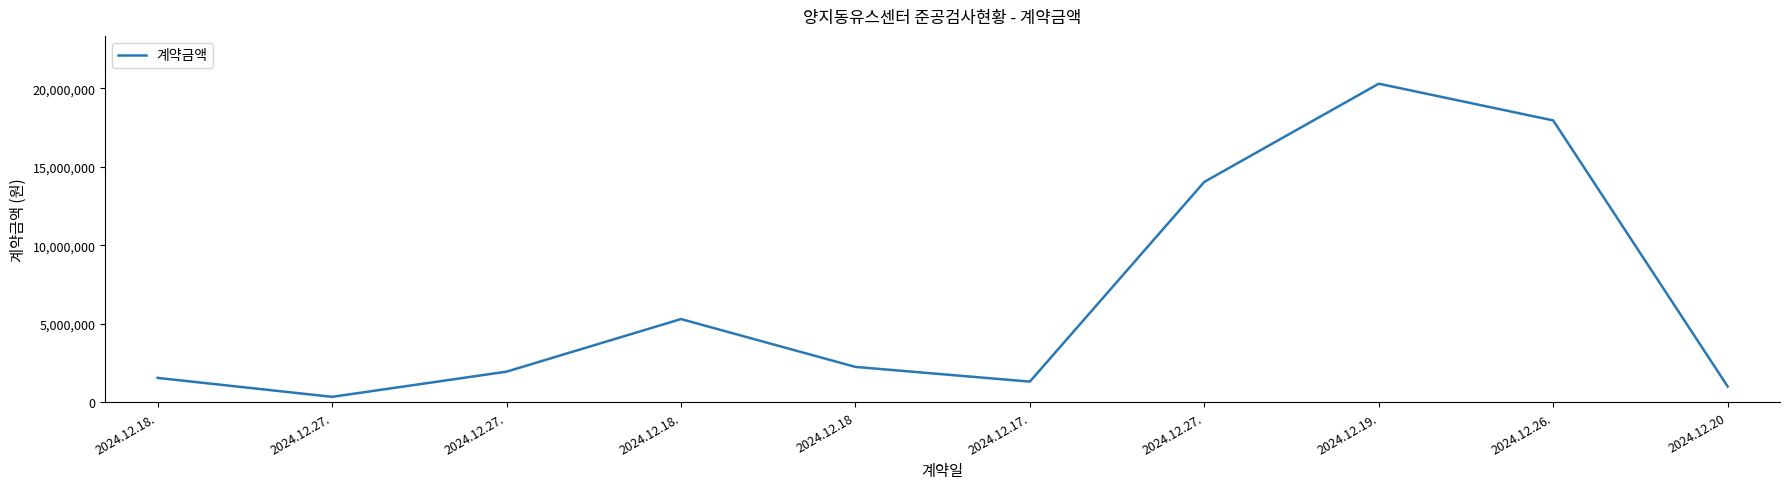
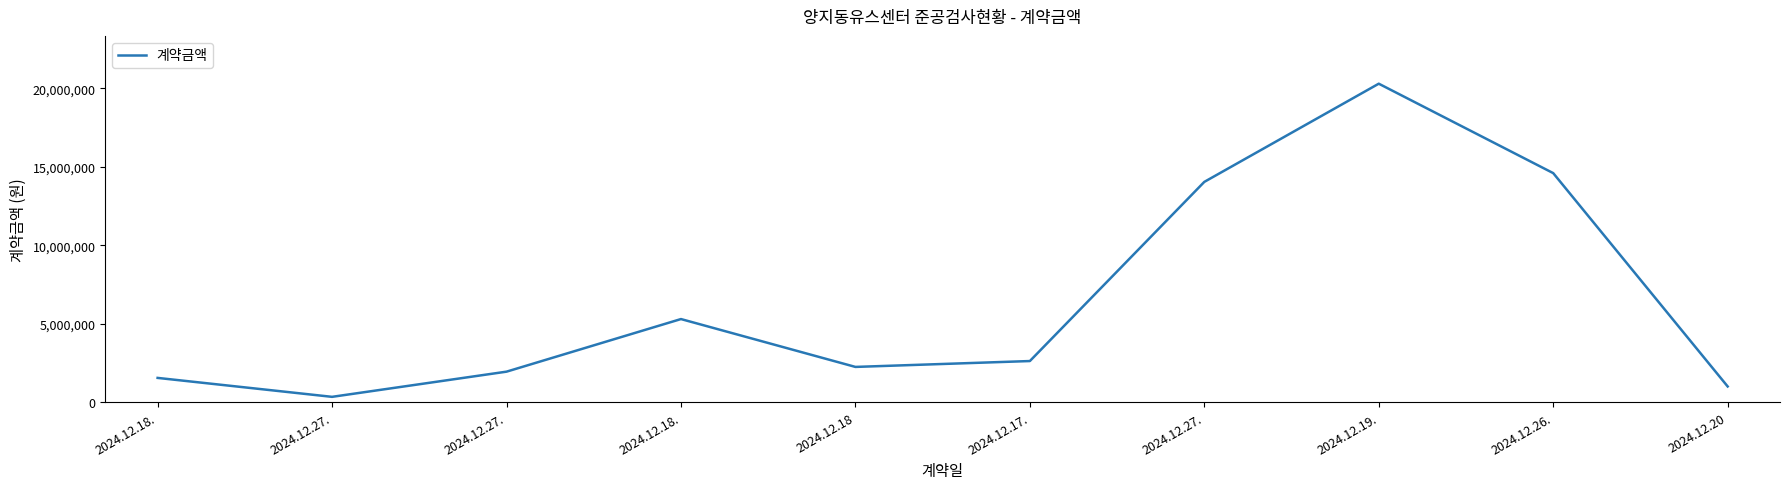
  {
    "2024.12.18": "2,300,000",
-   "2024.12.17.": "1,300,000",
+   "2024.12.17.": "2,600,000",
    "2024.12.19.": "20,300,000",
-   "2024.12.26.": "18,000,000",
+   "2024.12.26.": "14,600,000",
    "2024.12.20": "1,000,000"
  }
